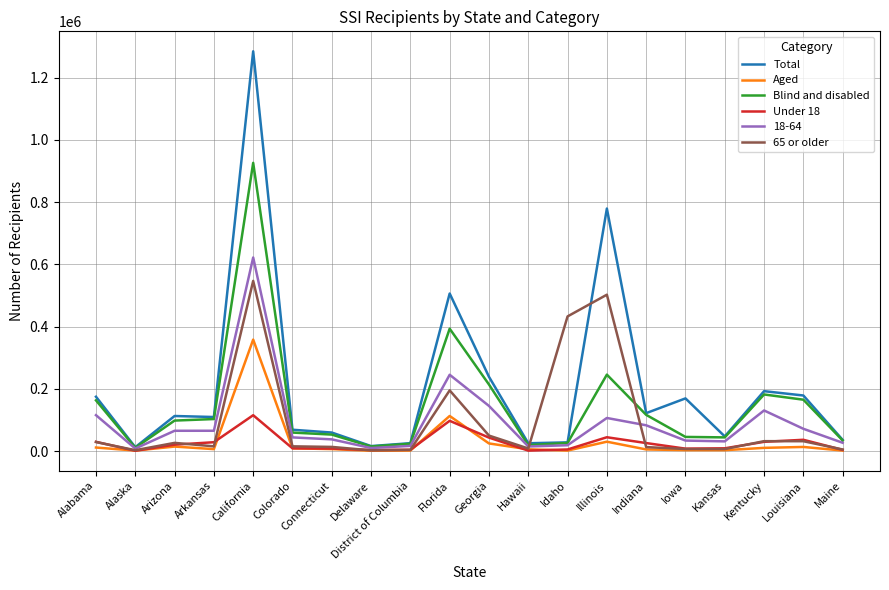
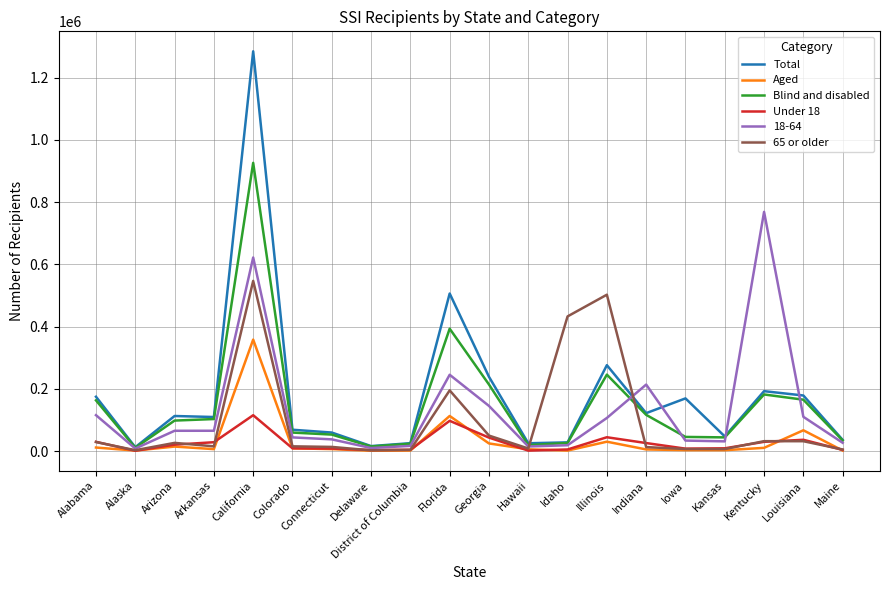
  {
    "Total": {
      "Alabama": 170000,
      "Arizona": 110000,
      "California": 1280000,
      "Colorado": 70000,
      "Florida": 510000,
      "Georgia": 240000,
-     "Illinois": 780000,
+     "Illinois": 280000,
      "Iowa": 170000,
      "Kentucky": 190000,
      "Louisiana": 180000
    },
    "Aged": {
      "Alabama": 10000,
      "Arkansas": 10000,
      "California": 360000,
      "Florida": 110000,
      "Georgia": 20000,
      "Illinois": 30000,
      "Kentucky": 10000,
-     "Louisiana": 10000
+     "Louisiana": 70000
    },
    "Blind and disabled": {
      "Alabama": 160000,
      "Arizona": 100000,
      "California": 930000,
      "Colorado": 60000,
      "Florida": 390000,
      "Georgia": 210000,
      "Illinois": 250000,
      "Iowa": 50000,
      "Kentucky": 180000,
      "Louisiana": 170000
    },
    "Under 18": {
      "Arkansas": 30000,
      "California": 120000,
      "Florida": 100000,
      "Illinois": 40000,
      "Indiana": 30000
    },
    "18-64": {
      "Alabama": 120000,
      "Arizona": 70000,
      "Arkansas": 70000,
      "California": 620000,
      "Colorado": 40000,
      "Connecticut": 40000,
      "Florida": 250000,
      "Georgia": 150000,
      "Illinois": 110000,
-     "Indiana": 80000,
+     "Indiana": 210000,
      "Iowa": 30000,
      "Kansas": 30000,
-     "Kentucky": 130000,
-     "Louisiana": 70000
+     "Kentucky": 770000,
+     "Louisiana": 110000
    },
    "65 or older": {
      "Arkansas": 20000,
      "California": 550000,
      "Florida": 200000,
      "Idaho": 430000,
      "Illinois": 500000
    }
  }
